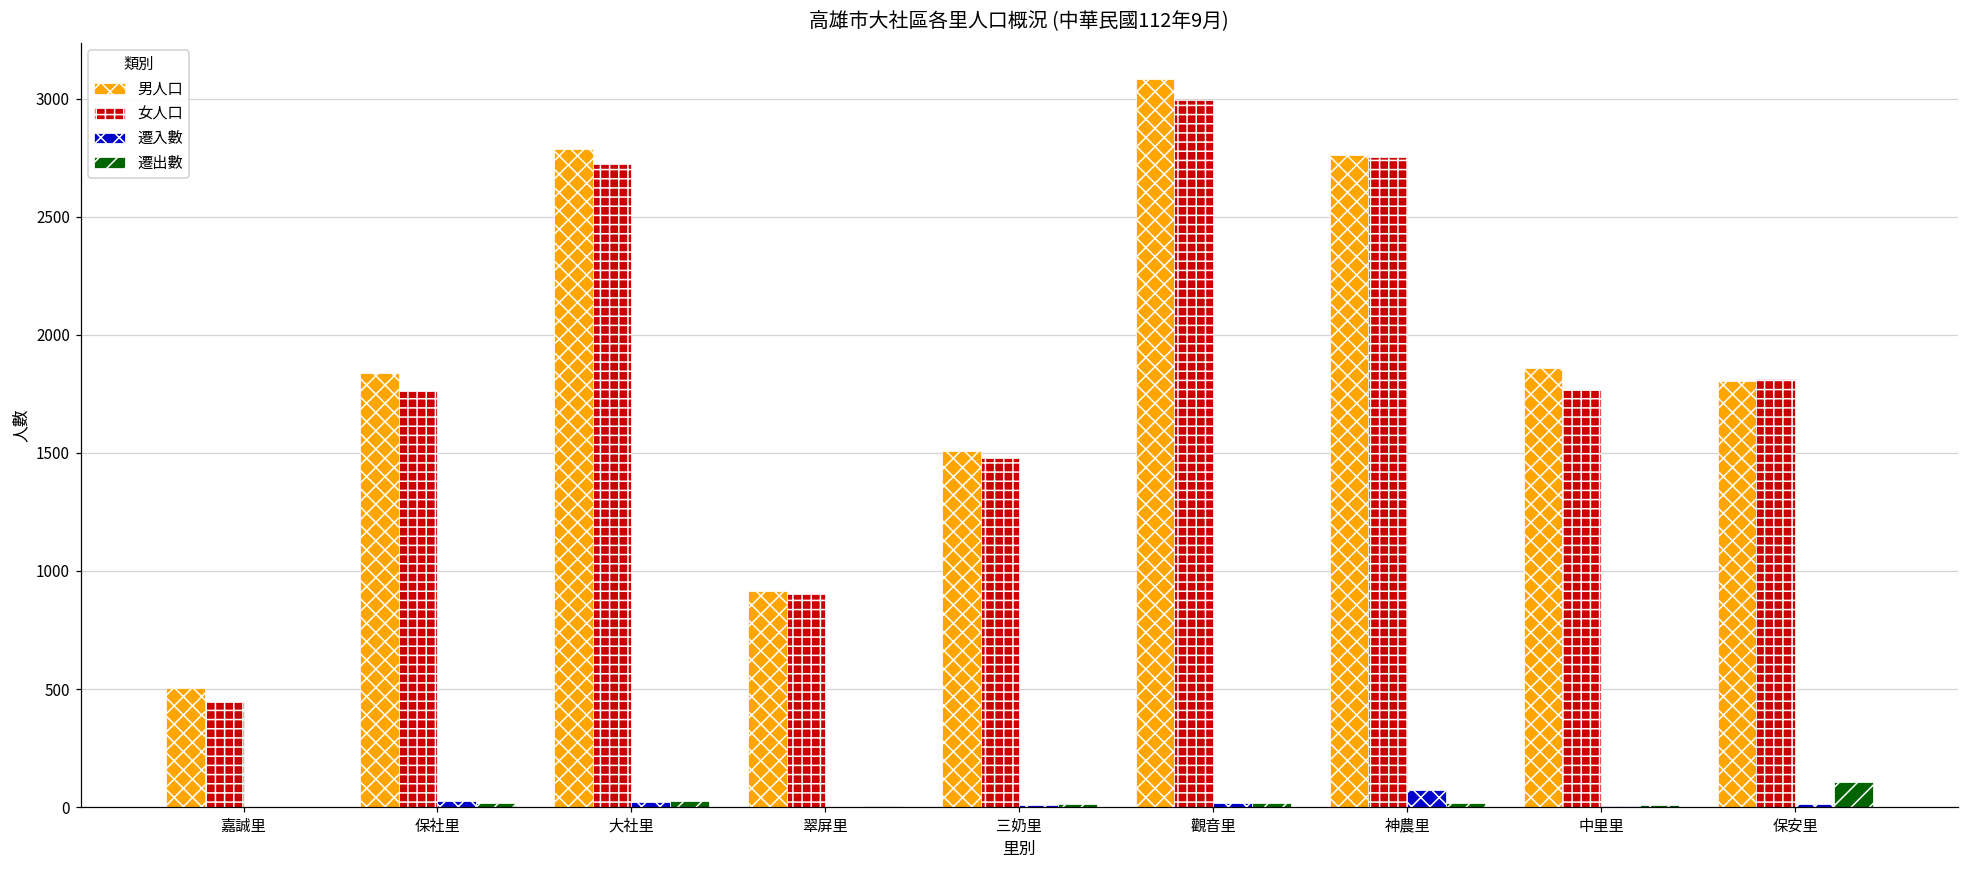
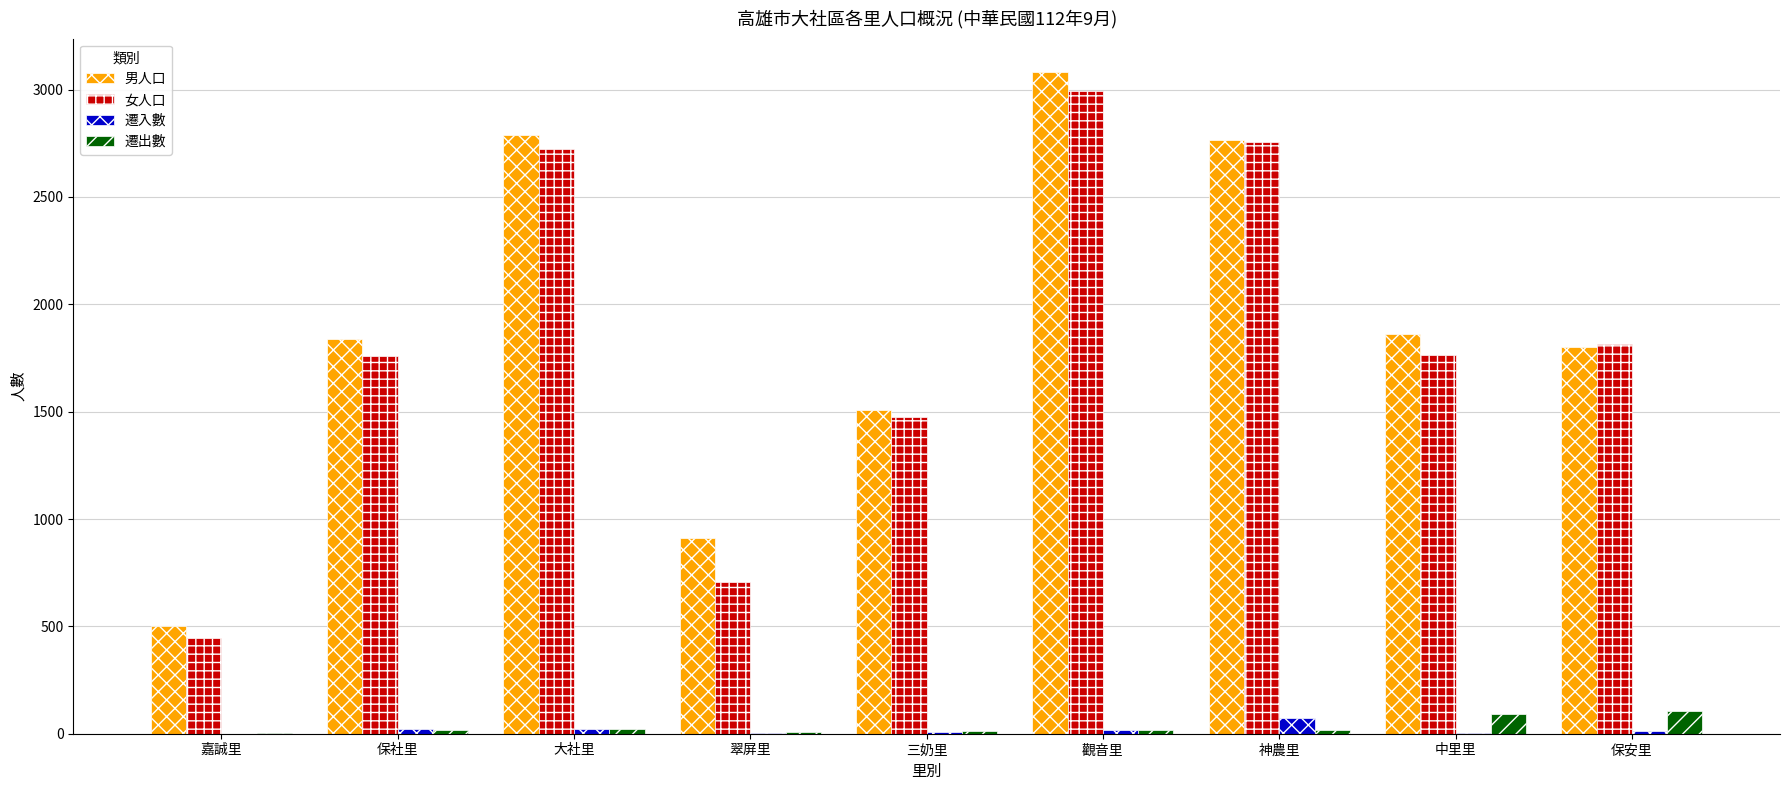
  {
    "男人口": {
      "嘉誠里": 500,
      "保社里": 1840,
      "大社里": 2790,
      "翠屏里": 910,
      "三奶里": 1510,
      "觀音里": 3080,
      "神農里": 2760,
      "中里里": 1860,
      "保安里": 1800
    },
    "女人口": {
      "嘉誠里": 450,
      "保社里": 1760,
      "大社里": 2720,
-     "翠屏里": 900,
+     "翠屏里": 710,
      "三奶里": 1480,
      "觀音里": 2990,
      "神農里": 2750,
      "中里里": 1770,
      "保安里": 1810
    },
    "遷入數": {
      "保社里": 20,
      "大社里": 20,
      "觀音里": 20,
      "神農里": 70,
      "保安里": 10
    },
    "遷出數": {
      "保社里": 20,
      "大社里": 20,
      "三奶里": 10,
      "觀音里": 20,
      "神農里": 20,
-     "中里里": 10,
+     "中里里": 90,
      "保安里": 110
    }
  }
